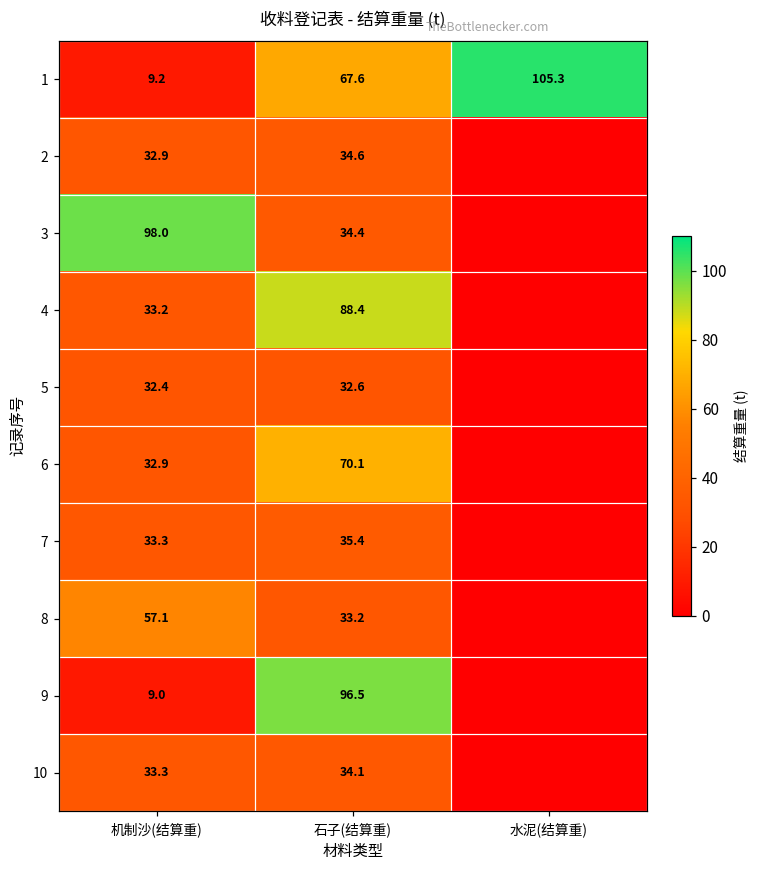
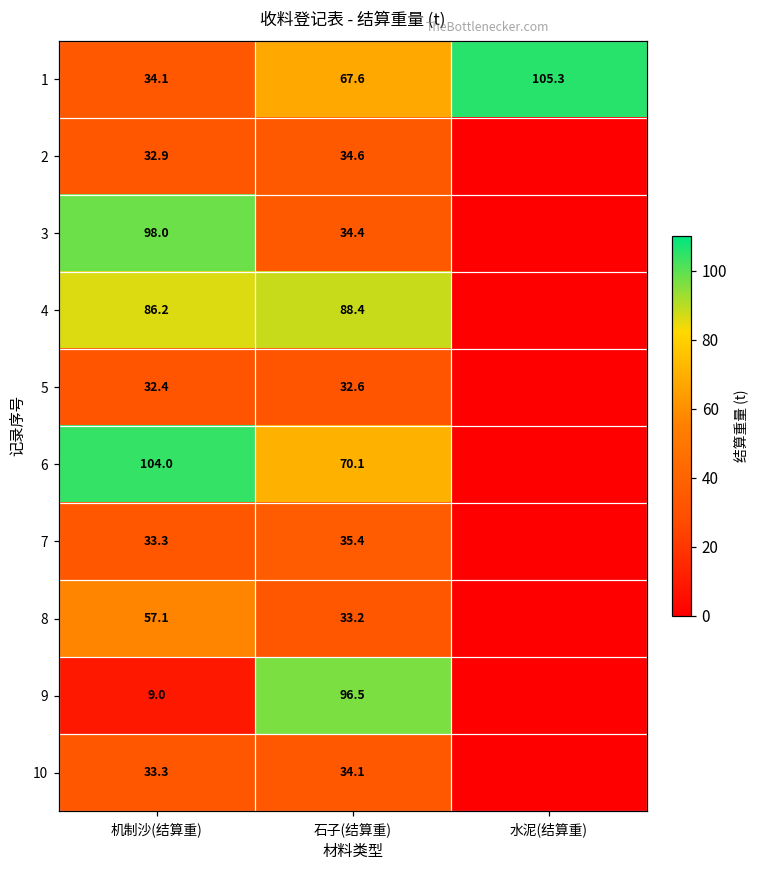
  {
    "1": {
-     "机制沙(结算重)": 9.2,
+     "机制沙(结算重)": 34.1,
      "石子(结算重)": 67.6,
      "水泥(结算重)": 105.3
    },
    "2": {
      "机制沙(结算重)": 32.9,
      "石子(结算重)": 34.6
    },
    "3": {
      "机制沙(结算重)": 98.0,
      "石子(结算重)": 34.4
    },
    "4": {
-     "机制沙(结算重)": 33.2,
+     "机制沙(结算重)": 86.2,
      "石子(结算重)": 88.4
    },
    "5": {
      "机制沙(结算重)": 32.4,
      "石子(结算重)": 32.6
    },
    "6": {
-     "机制沙(结算重)": 32.9,
+     "机制沙(结算重)": 104.0,
      "石子(结算重)": 70.1
    },
    "7": {
      "机制沙(结算重)": 33.3,
      "石子(结算重)": 35.4
    },
    "8": {
      "机制沙(结算重)": 57.1,
      "石子(结算重)": 33.2
    },
    "9": {
      "机制沙(结算重)": 9.0,
      "石子(结算重)": 96.5
    },
    "10": {
      "机制沙(结算重)": 33.3,
      "石子(结算重)": 34.1
    }
  }
